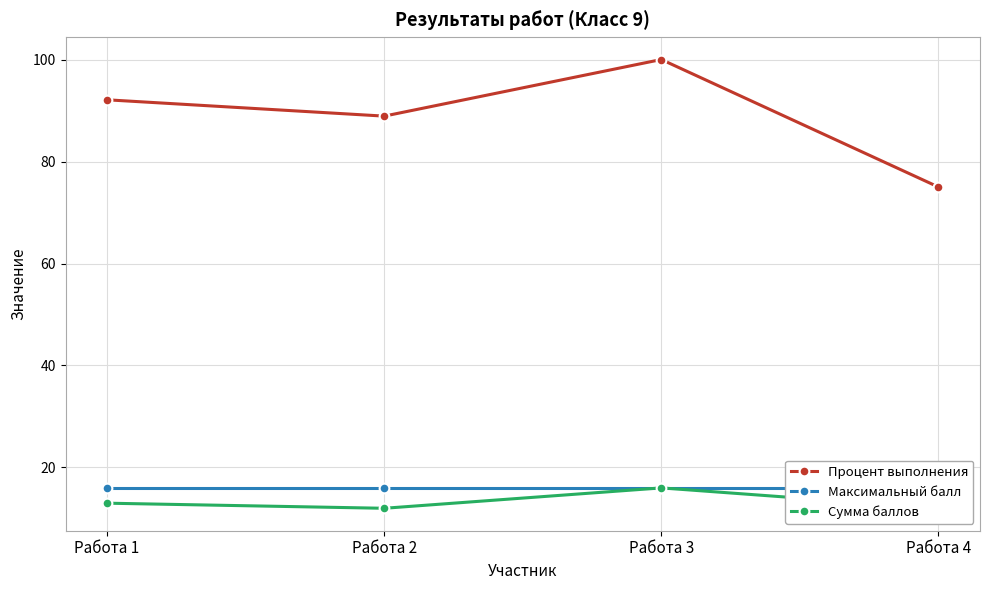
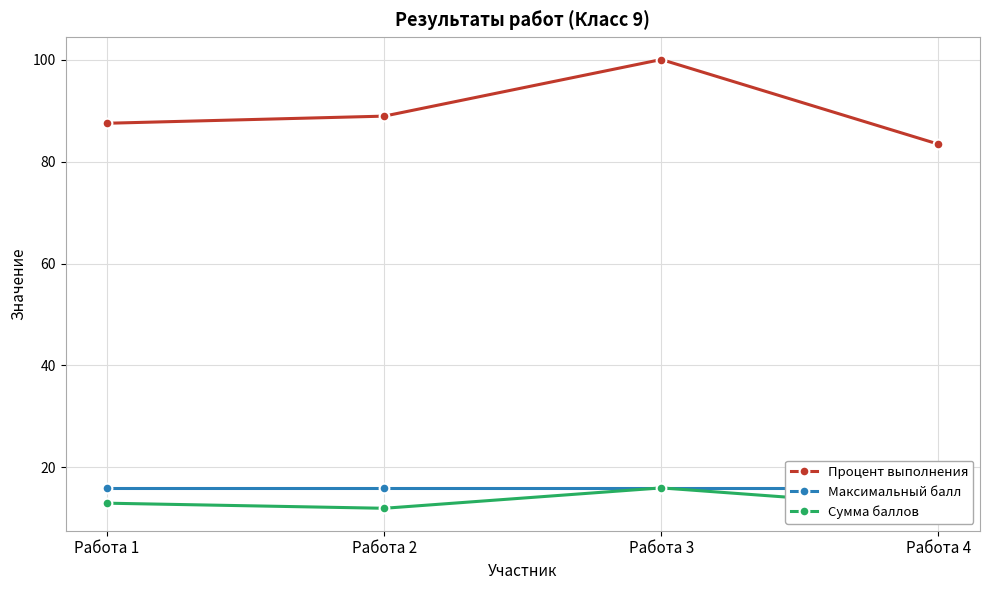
  {
    "Процент выполнения": {
-     "Работа 1": 92,
+     "Работа 1": 88,
      "Работа 2": 89,
      "Работа 3": 100,
-     "Работа 4": 75
+     "Работа 4": 83
    },
    "Максимальный балл": {
      "Работа 1": 16,
      "Работа 2": 16
    },
    "Сумма баллов": {
      "Работа 1": 13,
      "Работа 2": 12
    }
  }
